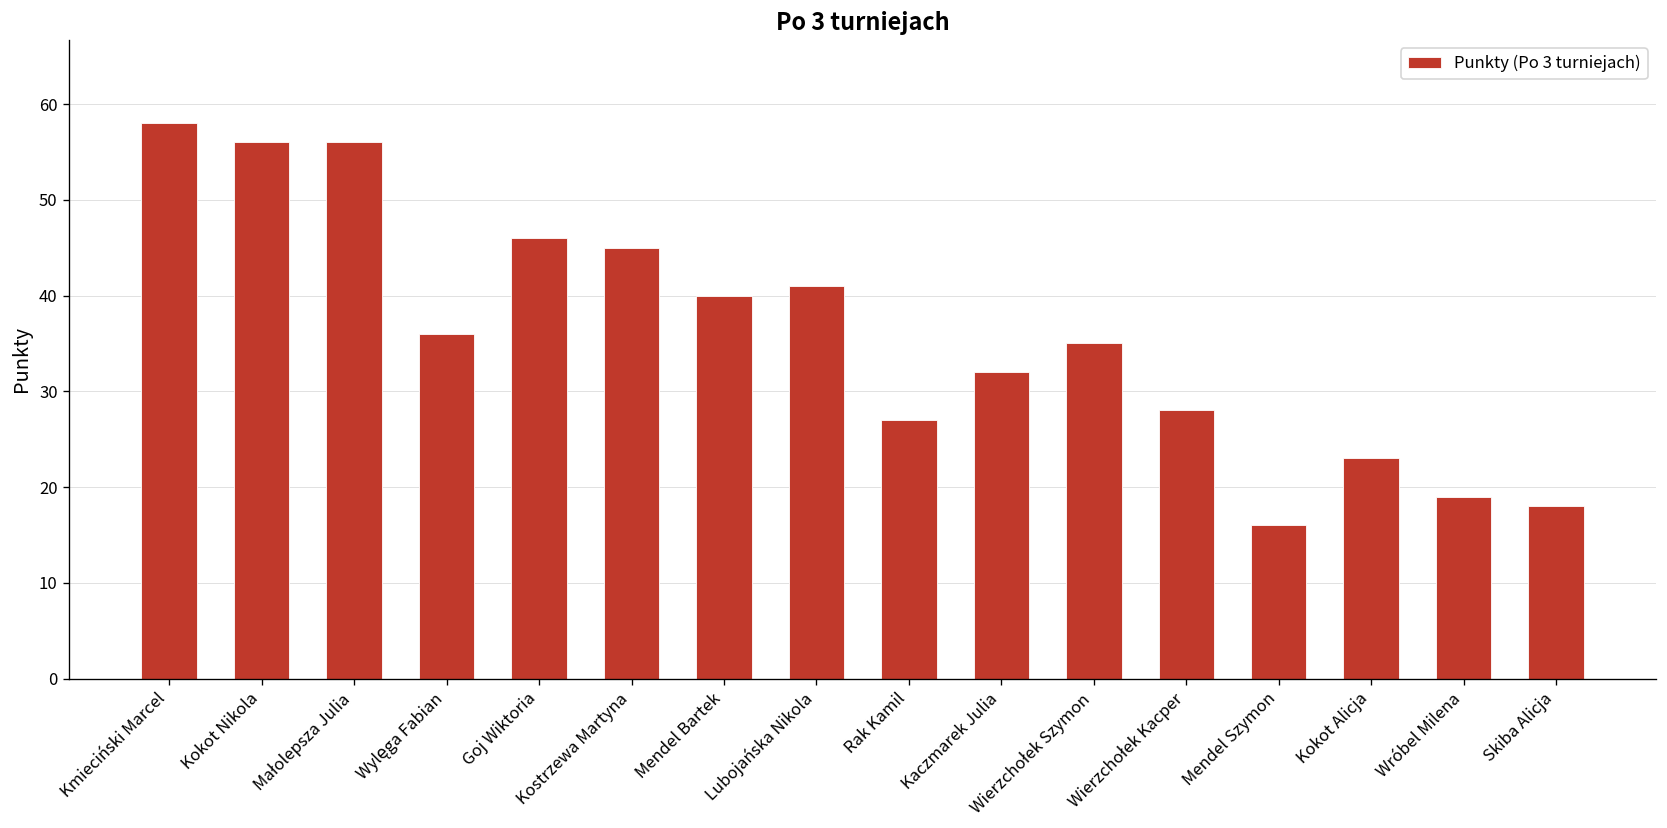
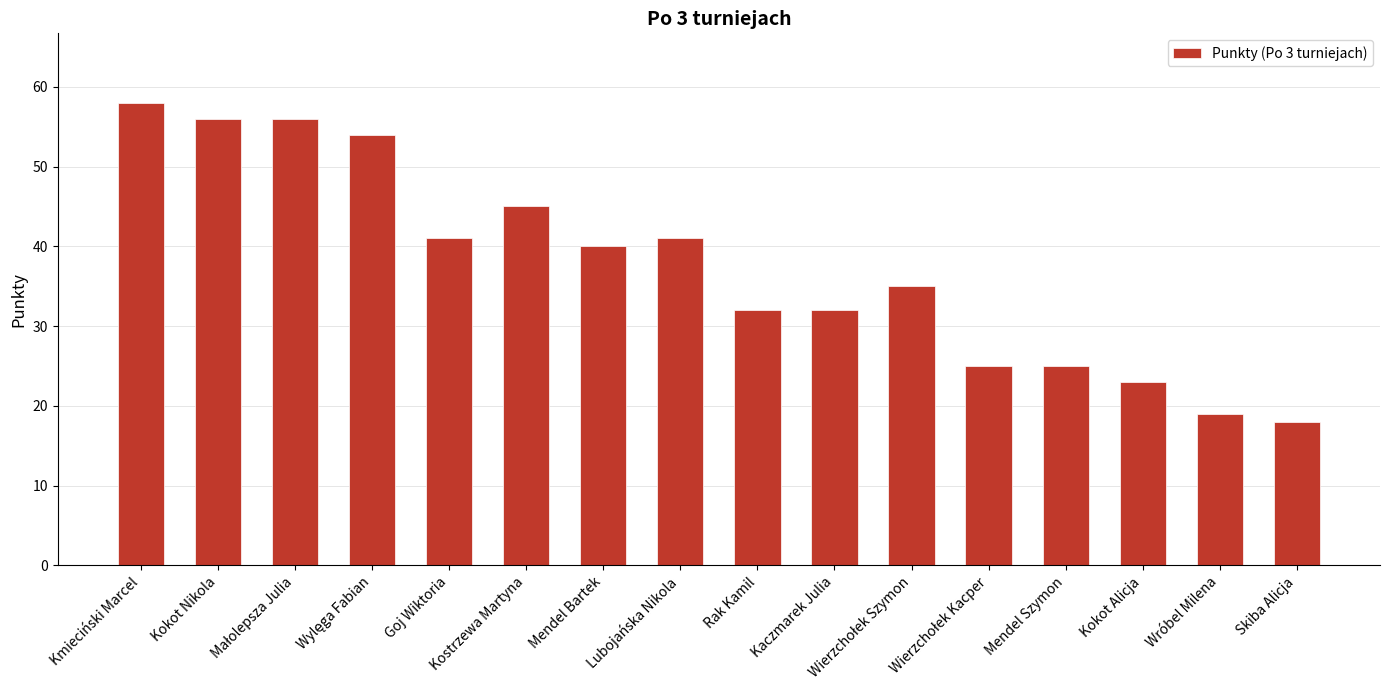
  {
    "Kmieciński Marcel": 58,
    "Kokot Nikola": 56,
    "Małolepsza Julia": 56,
-   "Wylęga Fabian": 36,
-   "Goj Wiktoria": 46,
+   "Wylęga Fabian": 54,
+   "Goj Wiktoria": 41,
    "Kostrzewa Martyna": 45,
    "Mendel Bartek": 40,
    "Lubojańska Nikola": 41,
-   "Rak Kamil": 27,
+   "Rak Kamil": 32,
    "Kaczmarek Julia": 32,
    "Wierzchołek Szymon": 35,
-   "Wierzchołek Kacper": 28,
-   "Mendel Szymon": 16,
+   "Wierzchołek Kacper": 25,
+   "Mendel Szymon": 25,
    "Kokot Alicja": 23,
    "Wróbel Milena": 19,
    "Skiba Alicja": 18
  }
